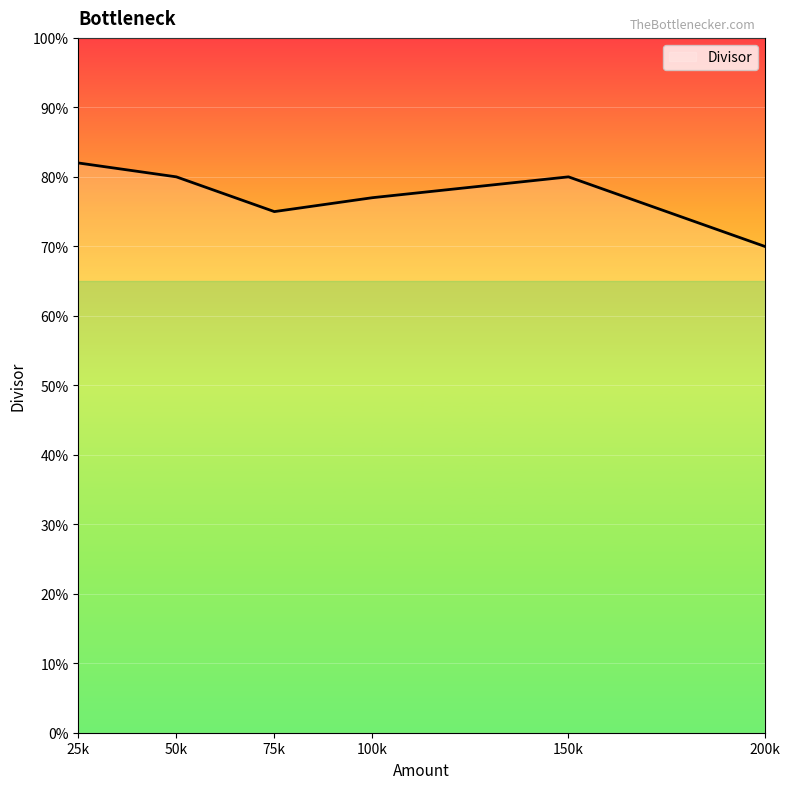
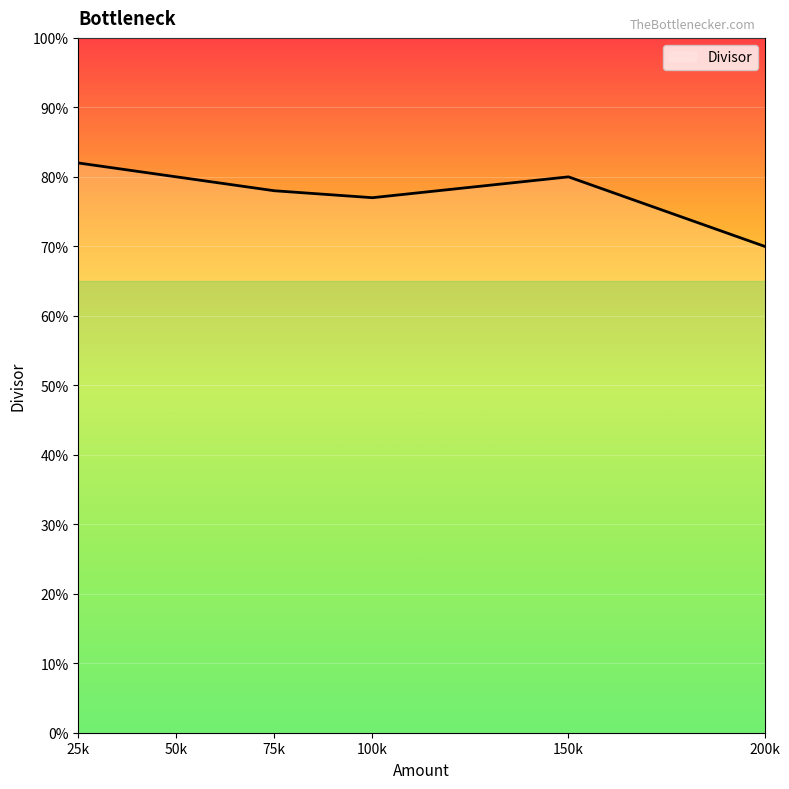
  {
    "25k": "82%",
    "50k": "80%",
-   "75k": "75%",
+   "75k": "78%",
    "100k": "77%",
    "150k": "80%",
    "200k": "70%"
  }
